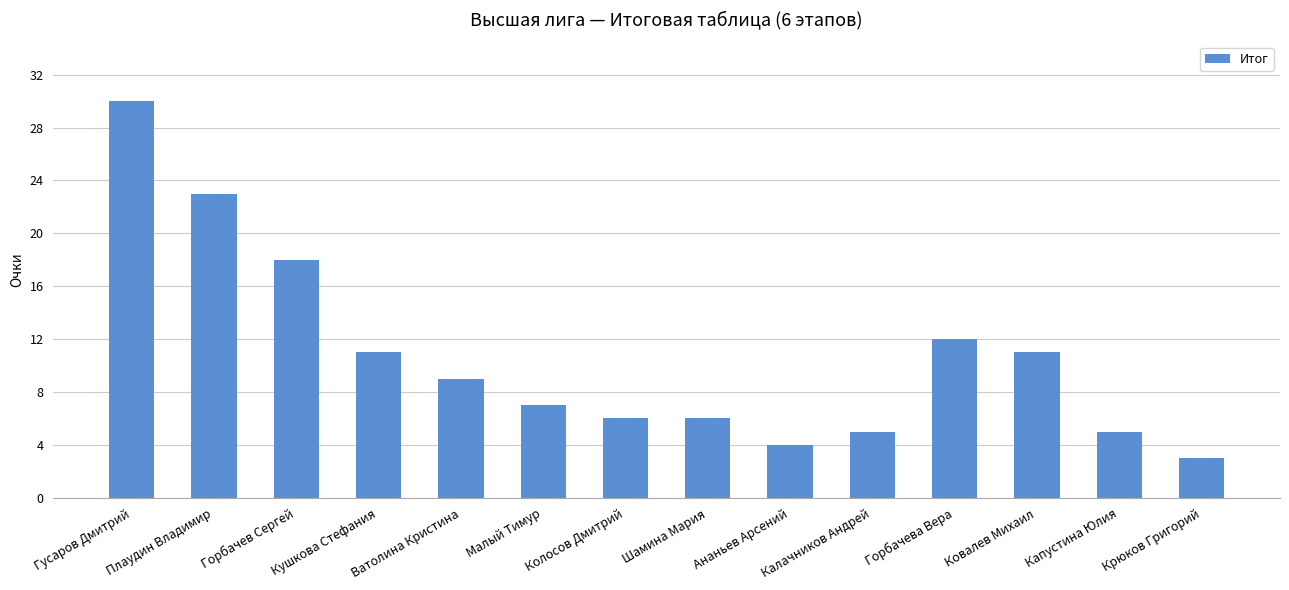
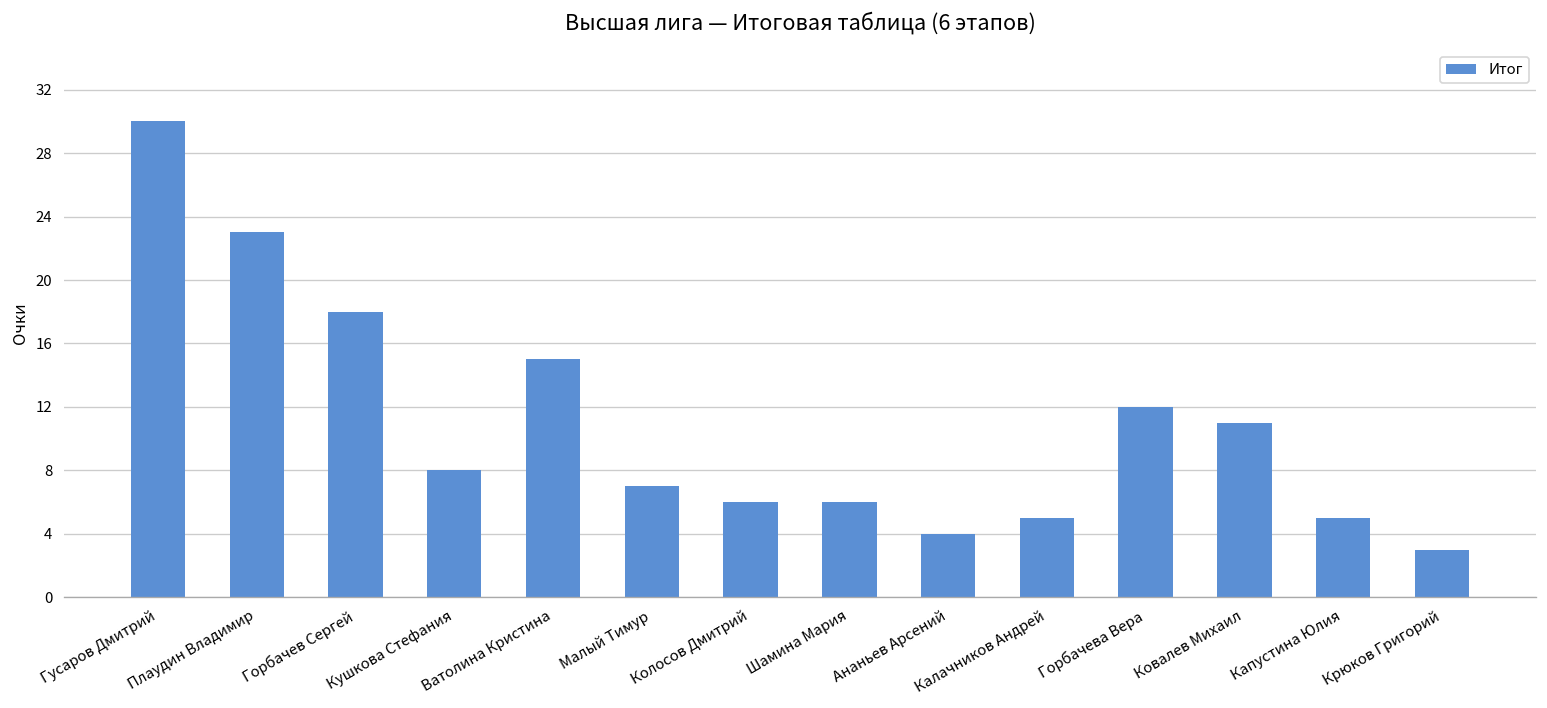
  {
    "Гусаров Дмитрий": 30,
    "Плаудин Владимир": 23,
    "Горбачев Сергей": 18,
-   "Кушкова Стефания": 11,
-   "Ватолина Кристина": 9,
+   "Кушкова Стефания": 8,
+   "Ватолина Кристина": 15,
    "Малый Тимур": 7,
    "Колосов Дмитрий": 6,
    "Шамина Мария": 6,
    "Ананьев Арсений": 4,
    "Калачников Андрей": 5,
    "Горбачева Вера": 12,
    "Ковалев Михаил": 11,
    "Капустина Юлия": 5,
    "Крюков Григорий": 3
  }
